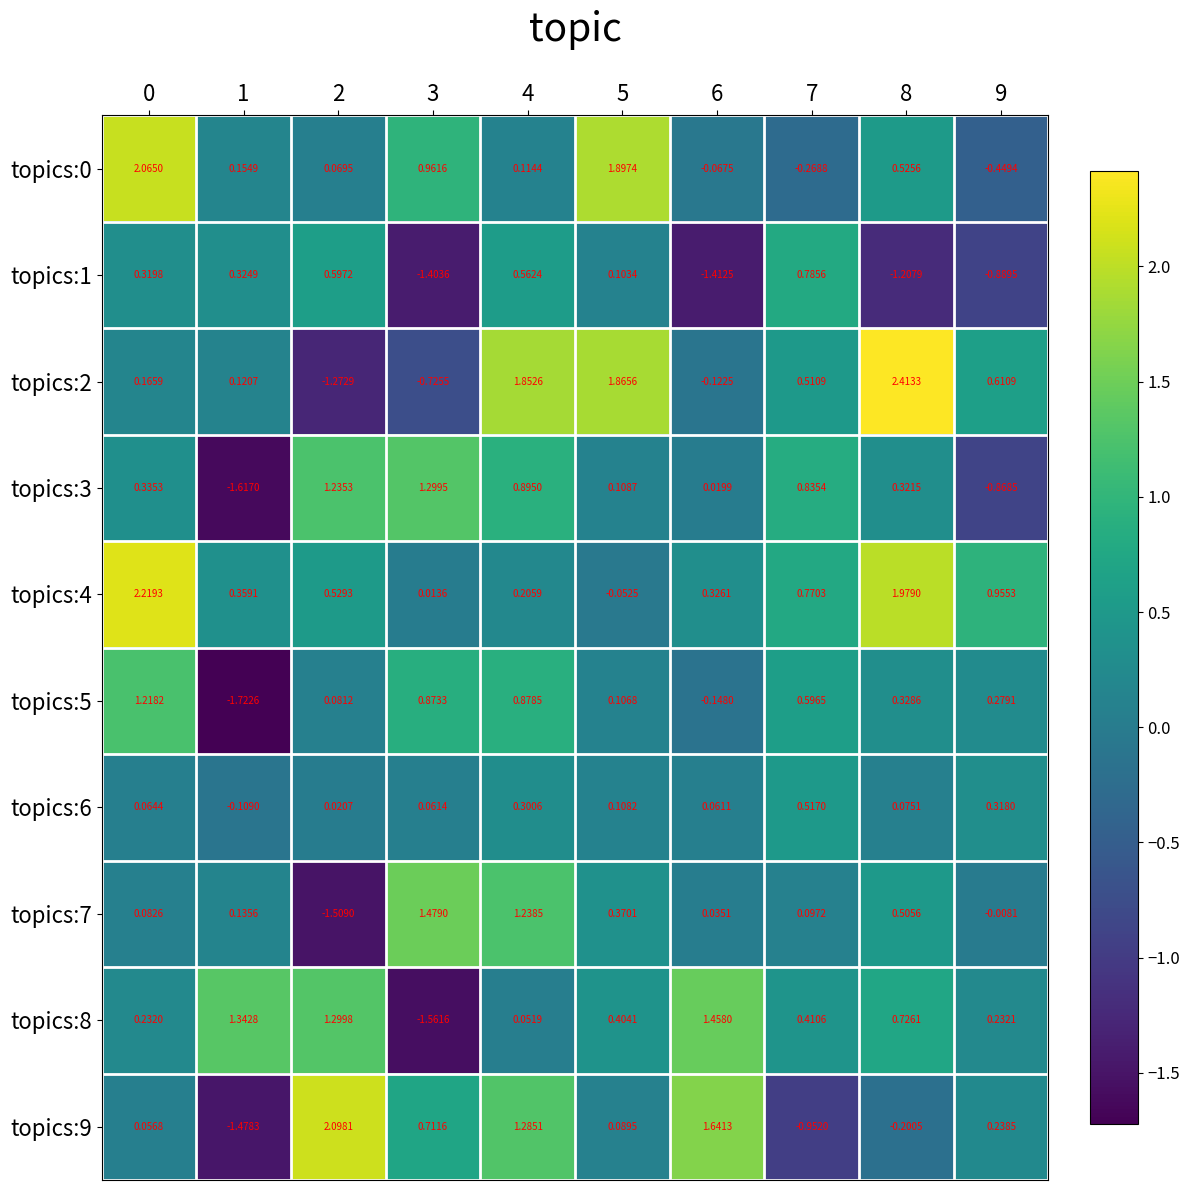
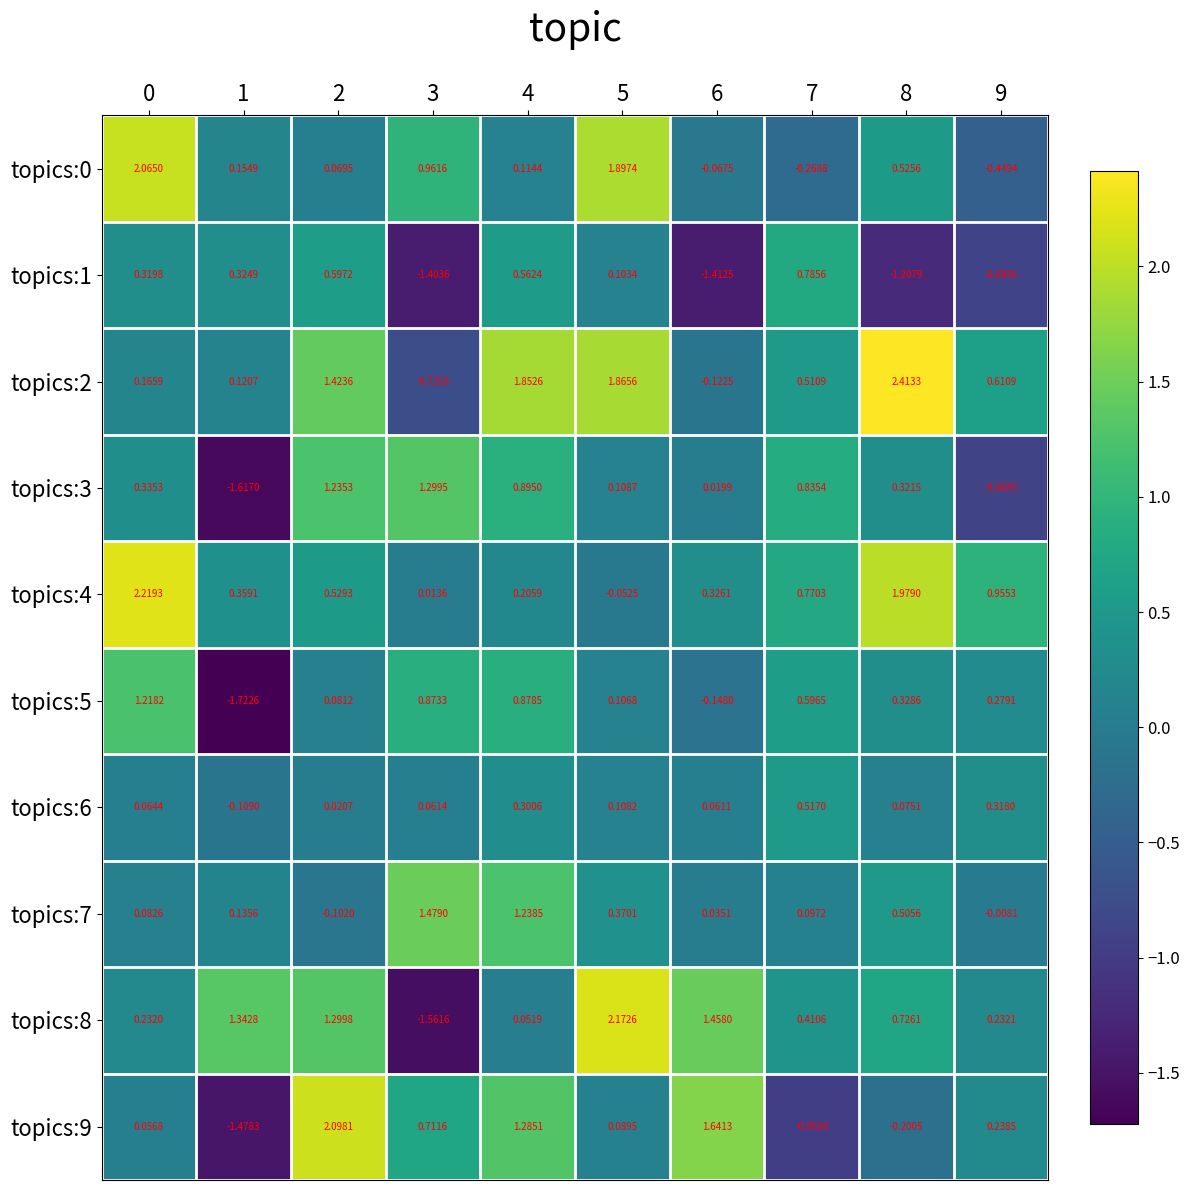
  {
    "topics:0": {
      "0": 2.0650,
      "1": 0.1549,
      "2": 0.0695,
      "3": 0.9616,
      "4": 0.1144,
      "5": 1.8974,
      "6": -0.0675,
      "7": -0.2688,
      "8": 0.5256,
      "9": -0.4494
    },
    "topics:1": {
      "0": 0.3198,
      "1": 0.3249,
      "2": 0.5972,
      "3": -1.4036,
      "4": 0.5624,
      "5": 0.1034,
      "6": -1.4125,
      "7": 0.7856,
      "8": -1.2079,
      "9": -0.8895
    },
    "topics:2": {
      "0": 0.1659,
      "1": 0.1207,
-     "2": -1.2729,
+     "2": 1.4236,
      "3": -0.7255,
      "4": 1.8526,
      "5": 1.8656,
      "6": -0.1225,
      "7": 0.5109,
      "8": 2.4133,
      "9": 0.6109
    },
    "topics:3": {
      "0": 0.3353,
      "1": -1.6170,
      "2": 1.2353,
      "3": 1.2995,
      "4": 0.8950,
      "5": 0.1087,
      "6": 0.0199,
      "7": 0.8354,
      "8": 0.3215,
      "9": -0.8685
    },
    "topics:4": {
      "0": 2.2193,
      "1": 0.3591,
      "2": 0.5293,
      "3": 0.0136,
      "4": 0.2059,
      "5": -0.0525,
      "6": 0.3261,
      "7": 0.7703,
      "8": 1.9790,
      "9": 0.9553
    },
    "topics:5": {
      "0": 1.2182,
      "1": -1.7226,
      "2": 0.0812,
      "3": 0.8733,
      "4": 0.8785,
      "5": 0.1068,
      "6": -0.1480,
      "7": 0.5965,
      "8": 0.3286,
      "9": 0.2791
    },
    "topics:6": {
      "0": 0.0644,
      "1": -0.1090,
      "2": 0.0207,
      "3": 0.0614,
      "4": 0.3006,
      "5": 0.1082,
      "6": 0.0611,
      "7": 0.5170,
      "8": 0.0751,
      "9": 0.3180
    },
    "topics:7": {
      "0": 0.0826,
      "1": 0.1356,
-     "2": -1.5090,
+     "2": -0.1020,
      "3": 1.4790,
      "4": 1.2385,
      "5": 0.3701,
      "6": 0.0351,
      "7": 0.0972,
      "8": 0.5056,
      "9": -0.0081
    },
    "topics:8": {
      "0": 0.2320,
      "1": 1.3428,
      "2": 1.2998,
      "3": -1.5616,
      "4": 0.0519,
-     "5": 0.4041,
+     "5": 2.1726,
      "6": 1.4580,
      "7": 0.4106,
      "8": 0.7261,
      "9": 0.2321
    },
    "topics:9": {
      "0": 0.0568,
      "1": -1.4783,
      "2": 2.0981,
      "3": 0.7116,
      "4": 1.2851,
      "5": 0.0895,
      "6": 1.6413,
      "7": -0.9520,
      "8": -0.2005,
      "9": 0.2385
    }
  }
